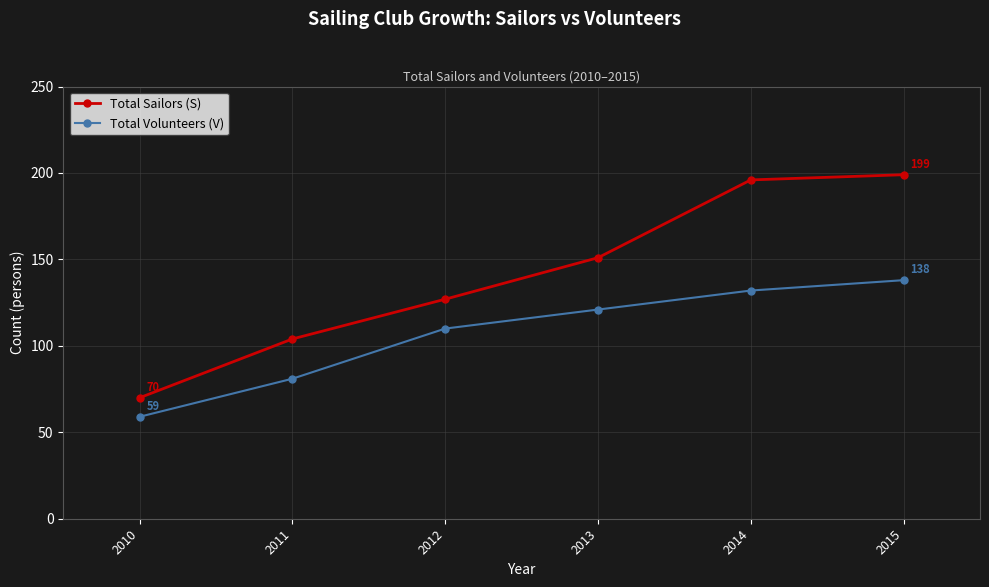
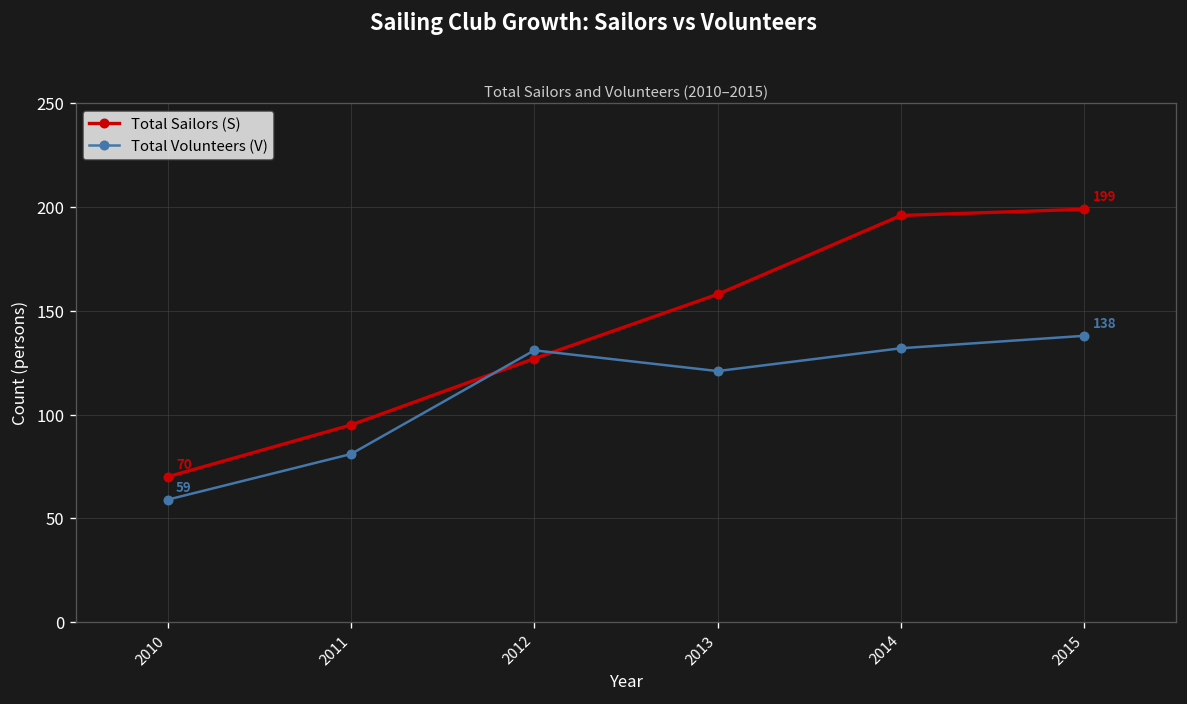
  {
    "Total Sailors (S)": {
-     "2011": 104,
+     "2011": 95,
      "2012": 127,
-     "2013": 151,
+     "2013": 158,
      "2014": 196
    },
    "Total Volunteers (V)": {
      "2011": 81,
-     "2012": 110,
+     "2012": 131,
      "2013": 121,
      "2014": 132
    }
  }
